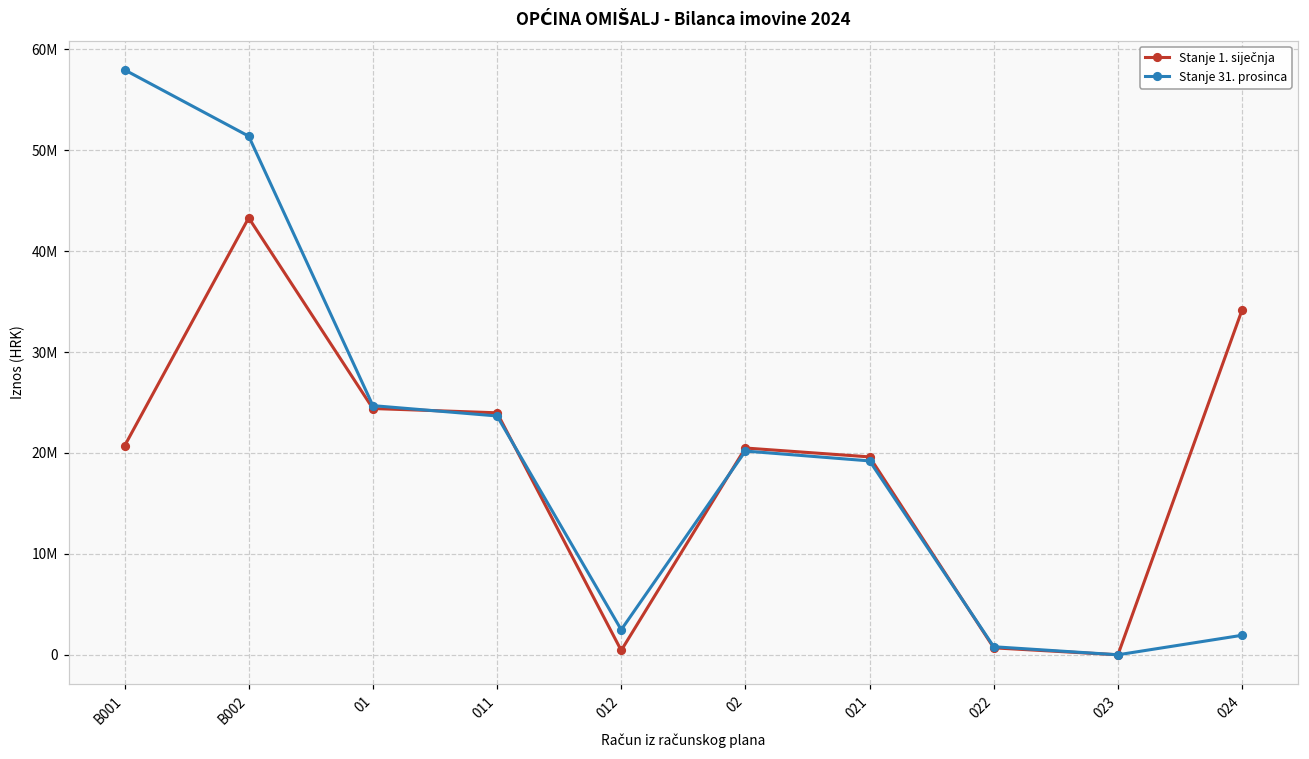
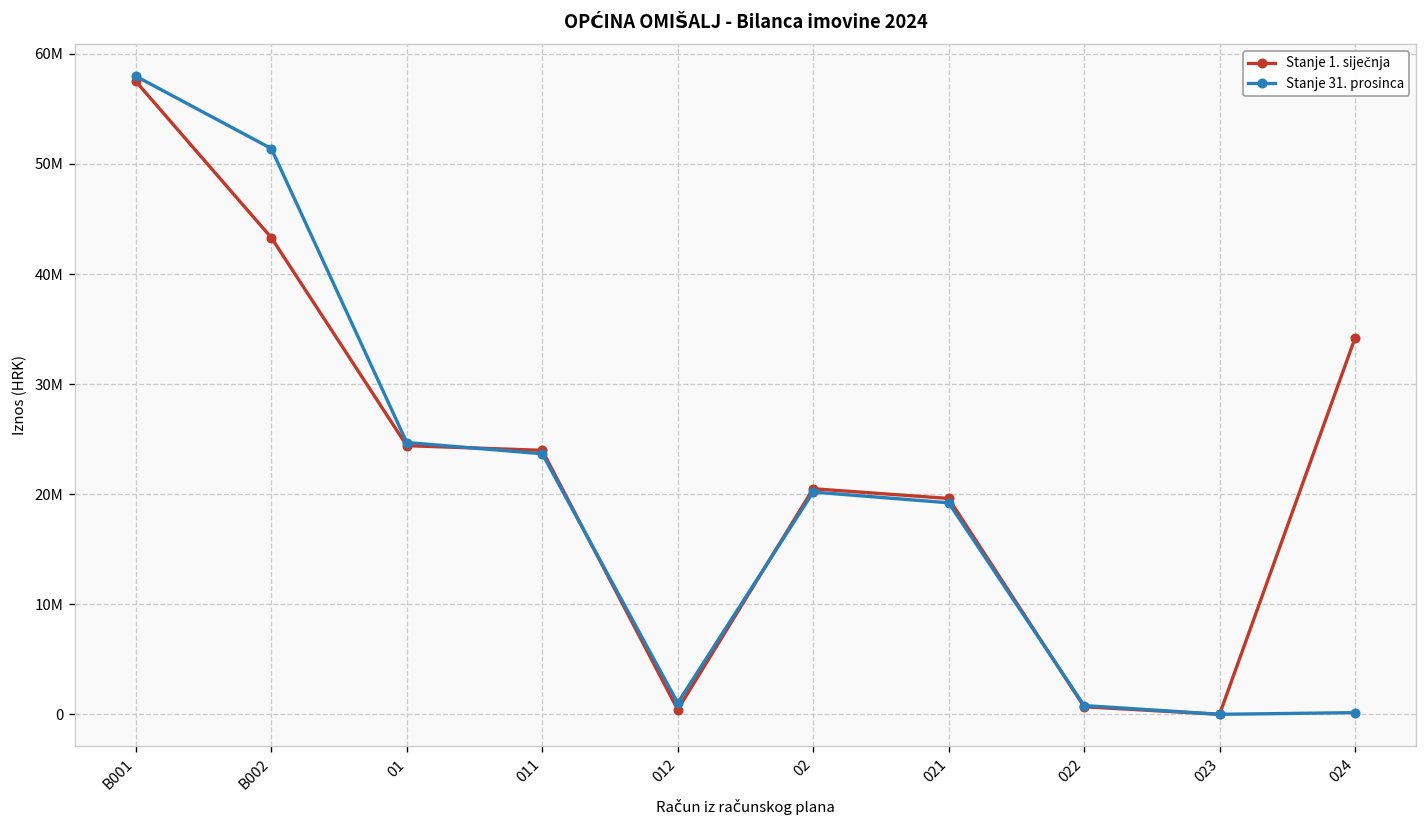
  {
    "Stanje 1. siječnja": {
-     "B001": 21000000,
+     "B001": 57000000,
      "B002": 43000000,
      "01": 24000000,
      "011": 24000000,
      "012": 0,
      "02": 20000000,
      "021": 20000000,
      "024": 34000000
    },
    "Stanje 31. prosinca": {
      "B001": 58000000,
      "B002": 51000000,
      "01": 25000000,
      "011": 24000000,
-     "012": 2000000,
+     "012": 1000000,
      "02": 20000000,
      "021": 19000000,
-     "024": 2000000
+     "024": 0
    }
  }
